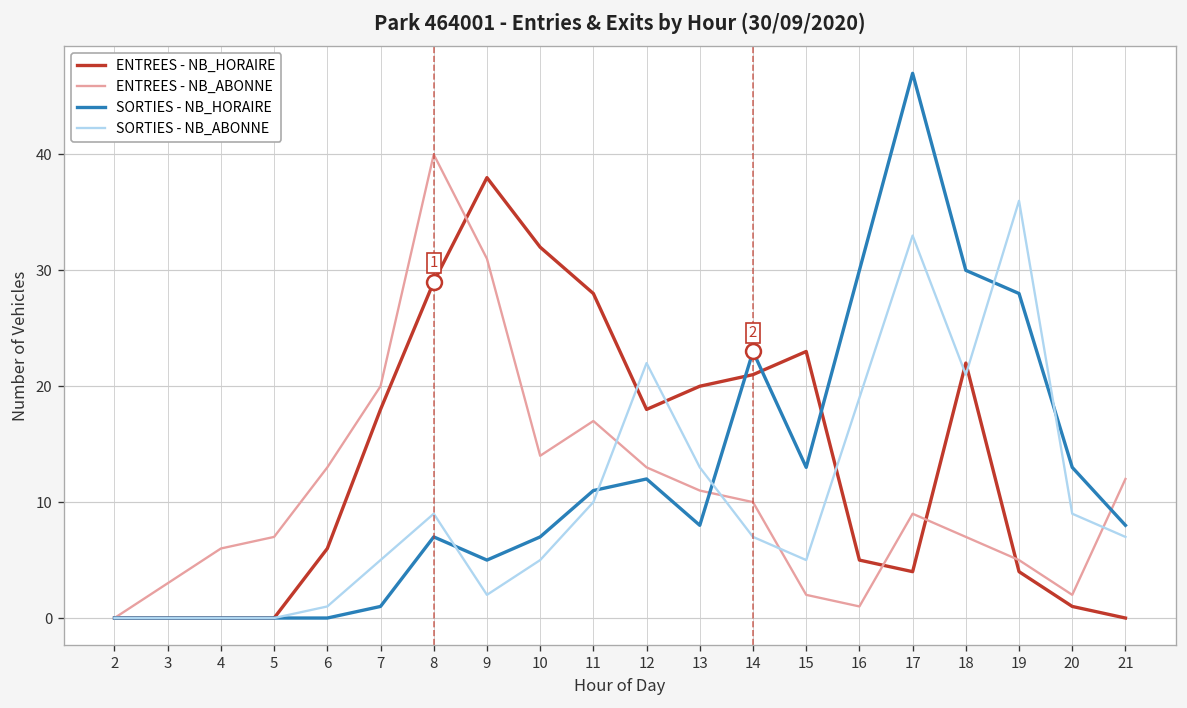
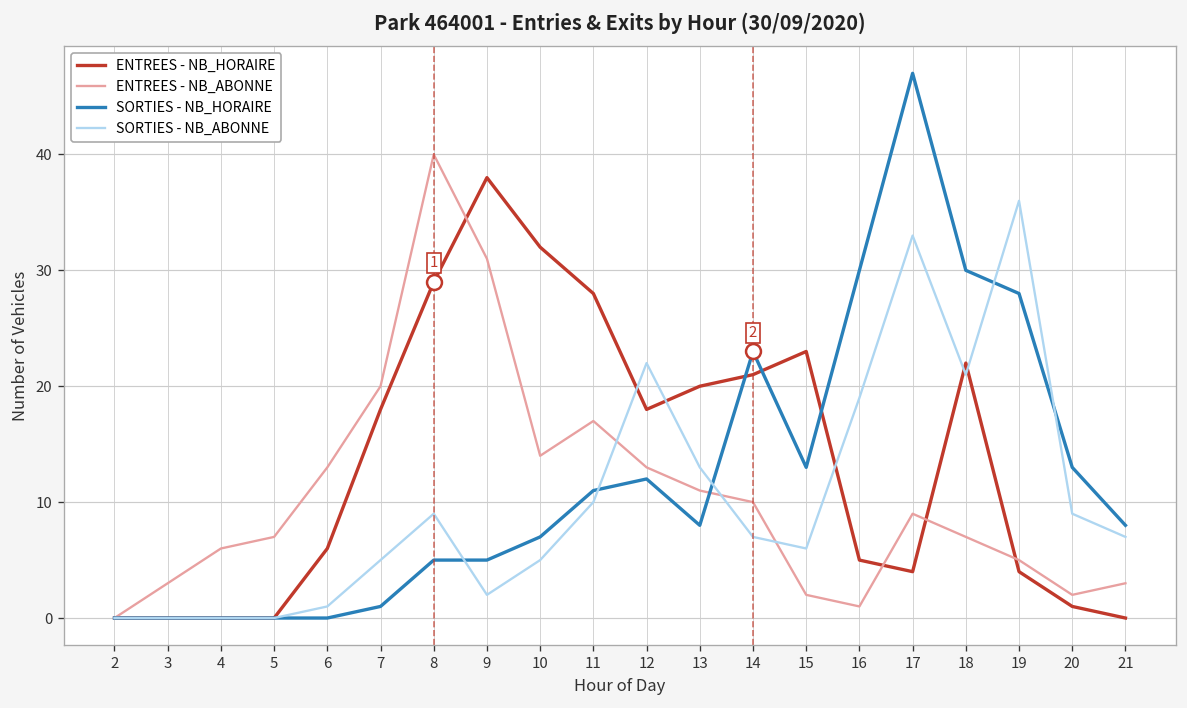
  {
    "ENTREES - NB_HORAIRE": {
      "6": 6,
      "7": 18,
      "9": 38,
      "10": 32,
      "11": 28,
      "12": 18,
      "13": 20,
      "14": 21,
      "15": 23,
      "16": 5,
      "17": 4,
      "18": 22,
      "19": 4,
      "20": 1,
      "21": 0
    },
    "ENTREES - NB_ABONNE": {
      "3": 3,
      "4": 6,
      "5": 7,
      "6": 13,
      "7": 20,
      "8": 40,
      "9": 31,
      "10": 14,
      "11": 17,
      "12": 13,
      "13": 11,
      "14": 10,
      "15": 2,
      "16": 1,
      "17": 9,
      "18": 7,
      "19": 5,
      "20": 2,
-     "21": 12
+     "21": 3
    },
    "SORTIES - NB_HORAIRE": {
      "6": 0,
      "7": 1,
-     "8": 7,
+     "8": 5,
      "9": 5,
      "10": 7,
      "11": 11,
      "12": 12,
      "13": 8,
      "15": 13,
      "16": 30,
      "17": 47,
      "18": 30,
      "19": 28,
      "20": 13,
      "21": 8
    },
    "SORTIES - NB_ABONNE": {
      "6": 1,
      "7": 5,
      "8": 9,
      "9": 2,
      "10": 5,
      "11": 10,
      "12": 22,
      "13": 13,
      "14": 7,
-     "15": 5,
+     "15": 6,
      "16": 19,
      "17": 33,
      "18": 21,
      "19": 36,
      "20": 9,
      "21": 7
    }
  }
